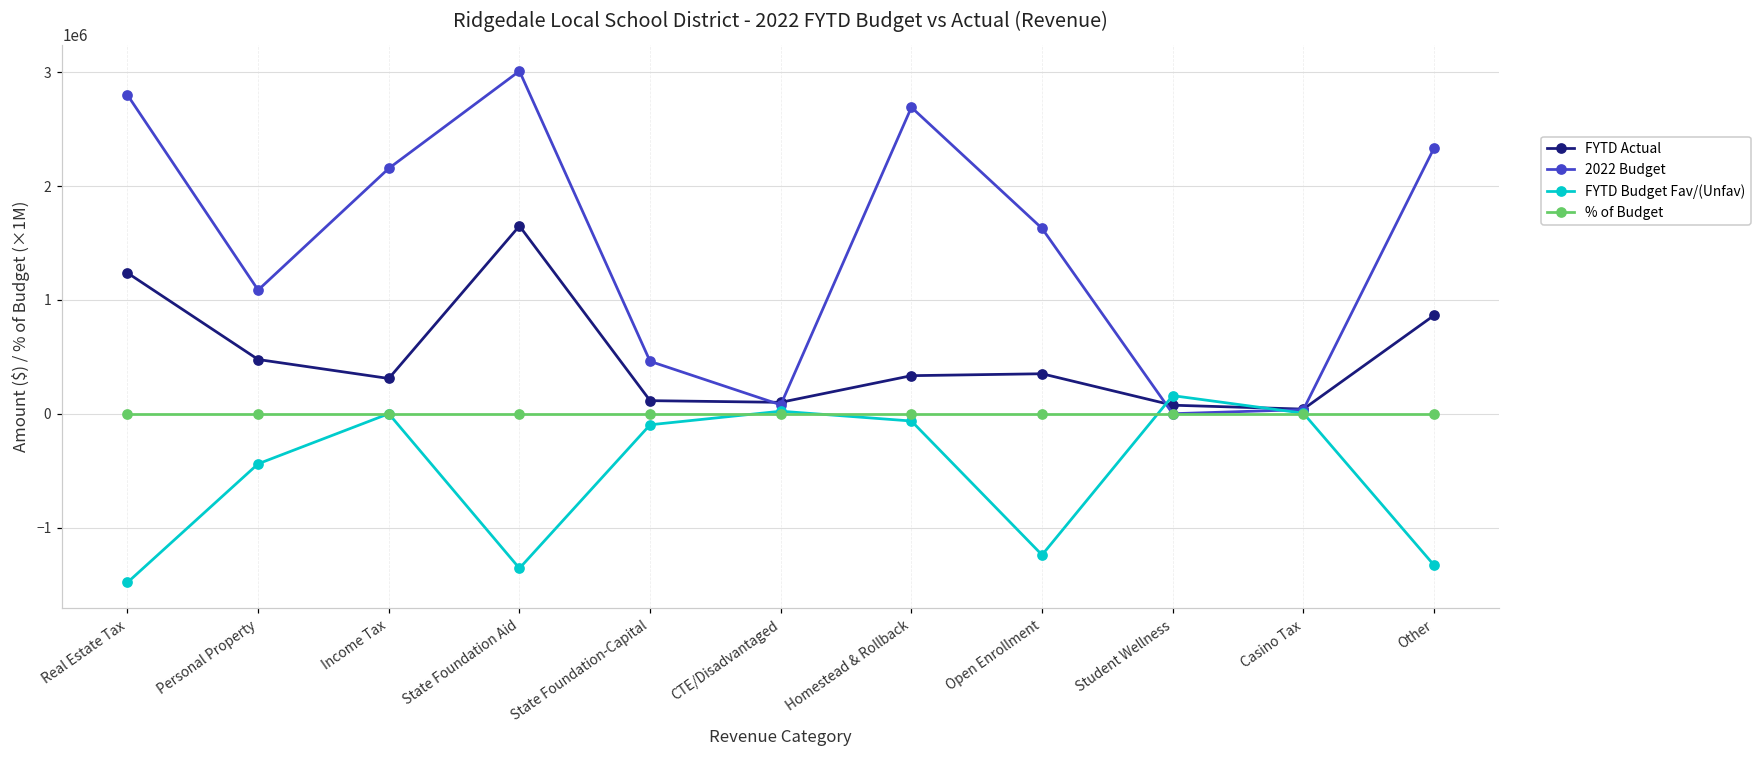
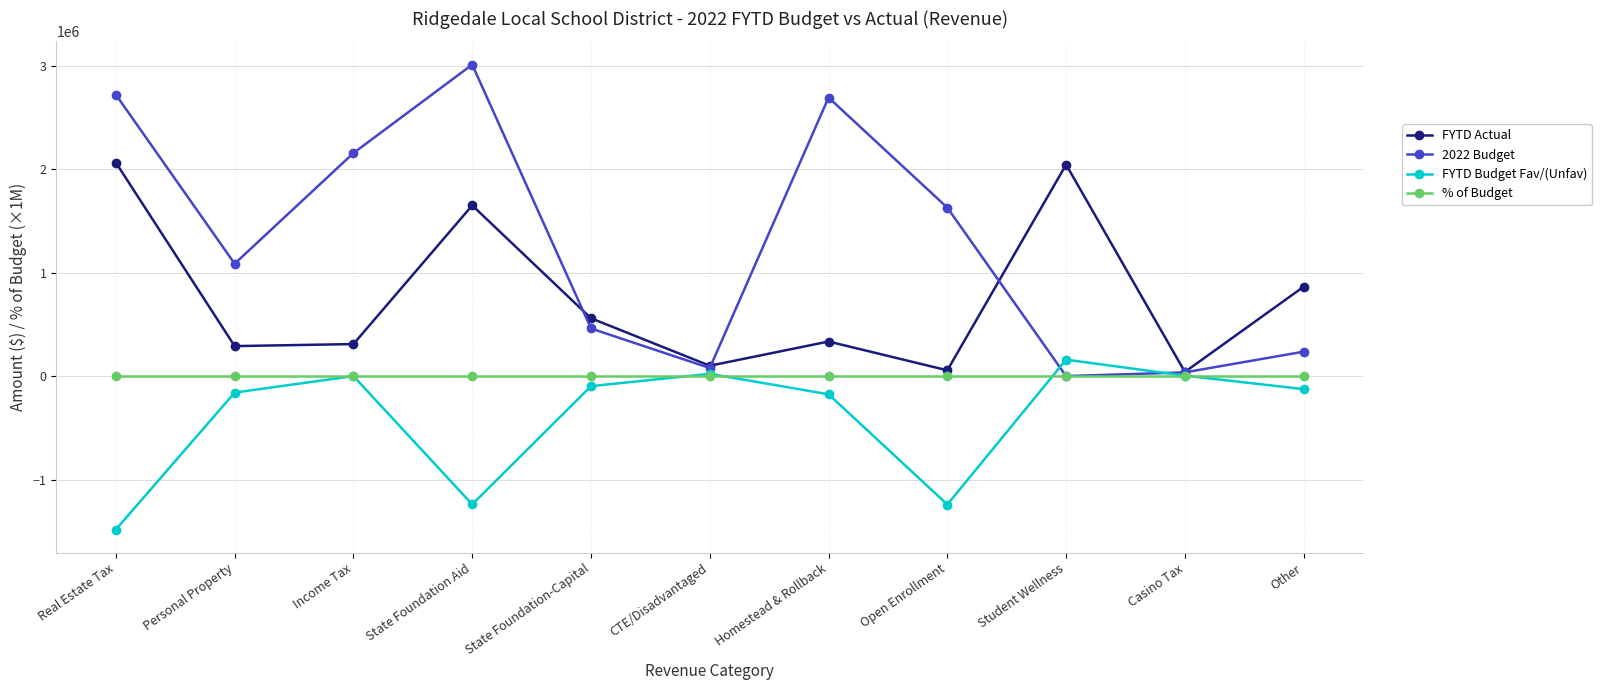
  {
    "FYTD Actual": {
-     "Real Estate Tax": 1240000,
-     "Personal Property": 480000,
+     "Real Estate Tax": 2060000,
+     "Personal Property": 290000,
      "Income Tax": 310000,
      "State Foundation Aid": 1650000,
-     "State Foundation-Capital": 110000,
+     "State Foundation-Capital": 560000,
      "Homestead & Rollback": 330000,
-     "Open Enrollment": 350000,
-     "Student Wellness": 70000,
+     "Open Enrollment": 60000,
+     "Student Wellness": 2040000,
      "Other": 860000
    },
    "2022 Budget": {
-     "Real Estate Tax": 2800000,
+     "Real Estate Tax": 2720000,
      "Personal Property": 1090000,
      "Income Tax": 2160000,
      "State Foundation Aid": 3010000,
      "State Foundation-Capital": 460000,
      "Homestead & Rollback": 2690000,
      "Open Enrollment": 1630000,
-     "Other": 2330000
+     "Other": 240000
    },
    "FYTD Budget Fav/(Unfav)": {
      "Real Estate Tax": -1480000,
-     "Personal Property": -440000,
-     "State Foundation Aid": -1360000,
+     "Personal Property": -160000,
+     "State Foundation Aid": -1240000,
      "State Foundation-Capital": -100000,
-     "Homestead & Rollback": -60000,
+     "Homestead & Rollback": -180000,
      "Open Enrollment": -1240000,
      "Student Wellness": 160000,
-     "Other": -1330000
+     "Other": -130000
    },
    "% of Budget": {
      "Real Estate Tax": 0,
      "Personal Property": 0,
      "State Foundation Aid": 0,
      "State Foundation-Capital": 0,
      "Homestead & Rollback": 0,
      "Open Enrollment": 0,
      "Other": 0
    }
  }
